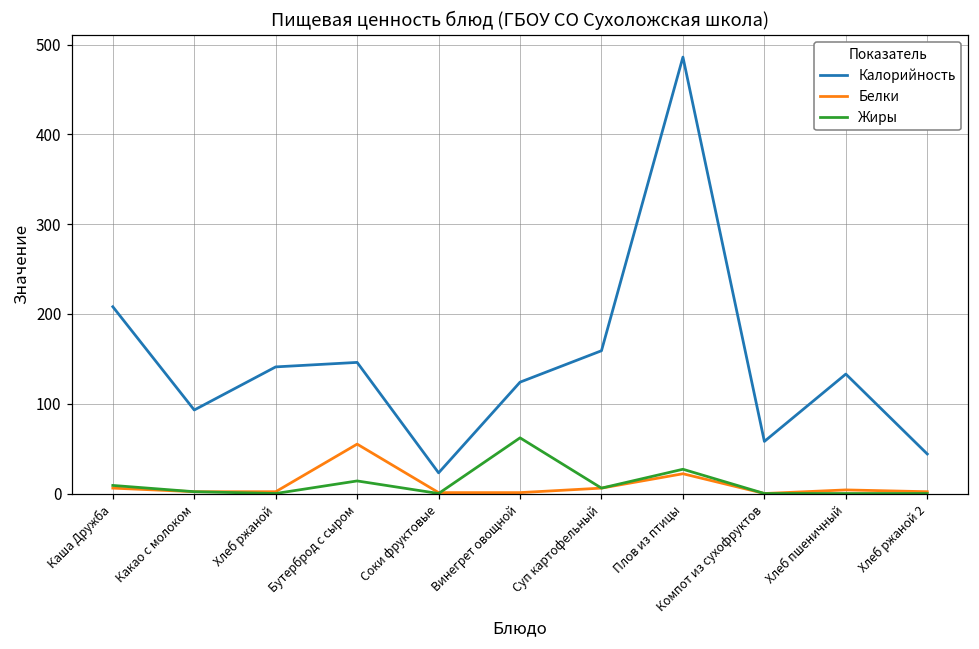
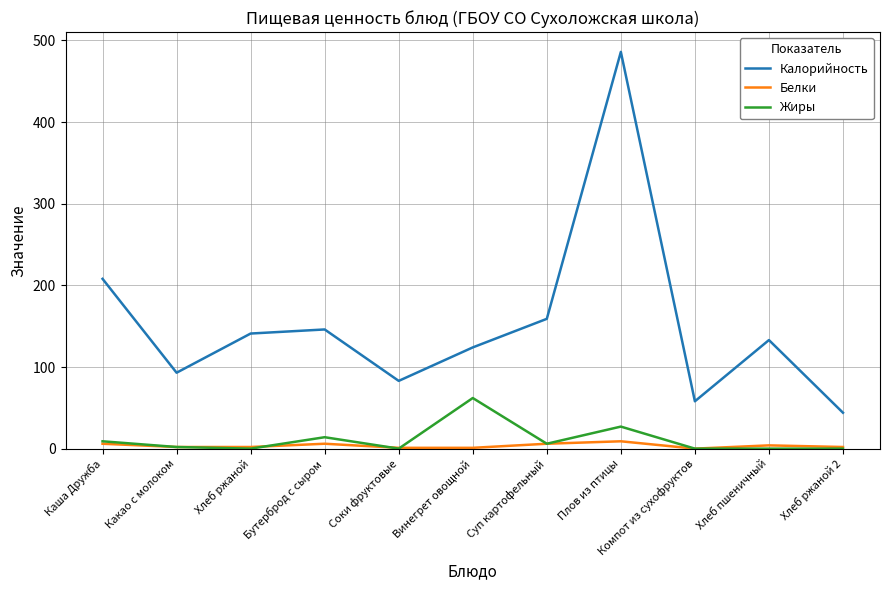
  {
    "Калорийность": {
      "Каша Дружба": 210,
      "Какао с молоком": 90,
      "Хлеб ржаной": 140,
      "Бутерброд с сыром": 150,
-     "Соки фруктовые": 20,
+     "Соки фруктовые": 80,
      "Винегрет овощной": 120,
      "Суп картофельный": 160,
      "Плов из птицы": 490,
      "Компот из сухофруктов": 60,
      "Хлеб пшеничный": 130,
      "Хлеб ржаной 2": 40
    },
    "Белки": {
-     "Бутерброд с сыром": 60,
+     "Бутерброд с сыром": 10,
      "Винегрет овощной": 0,
-     "Плов из птицы": 20,
+     "Плов из птицы": 10,
      "Хлеб пшеничный": 0
    },
    "Жиры": {
      "Бутерброд с сыром": 10,
      "Винегрет овощной": 60,
      "Плов из птицы": 30,
      "Хлеб пшеничный": 0
    }
  }
